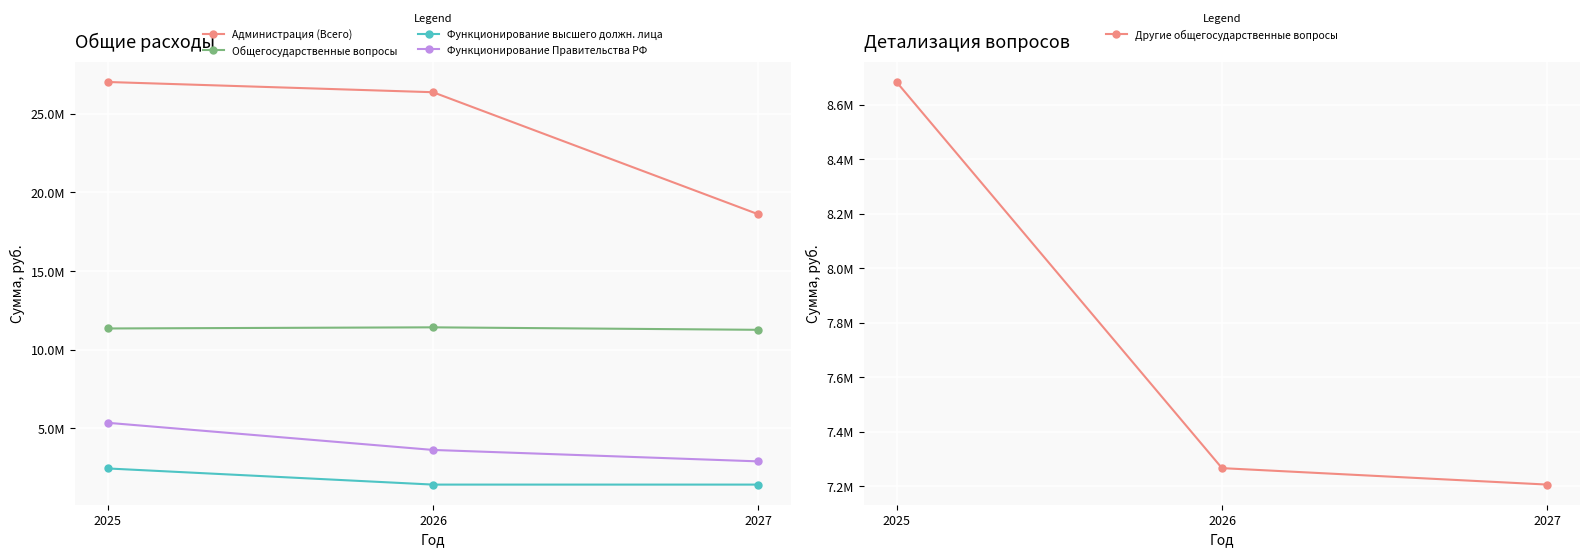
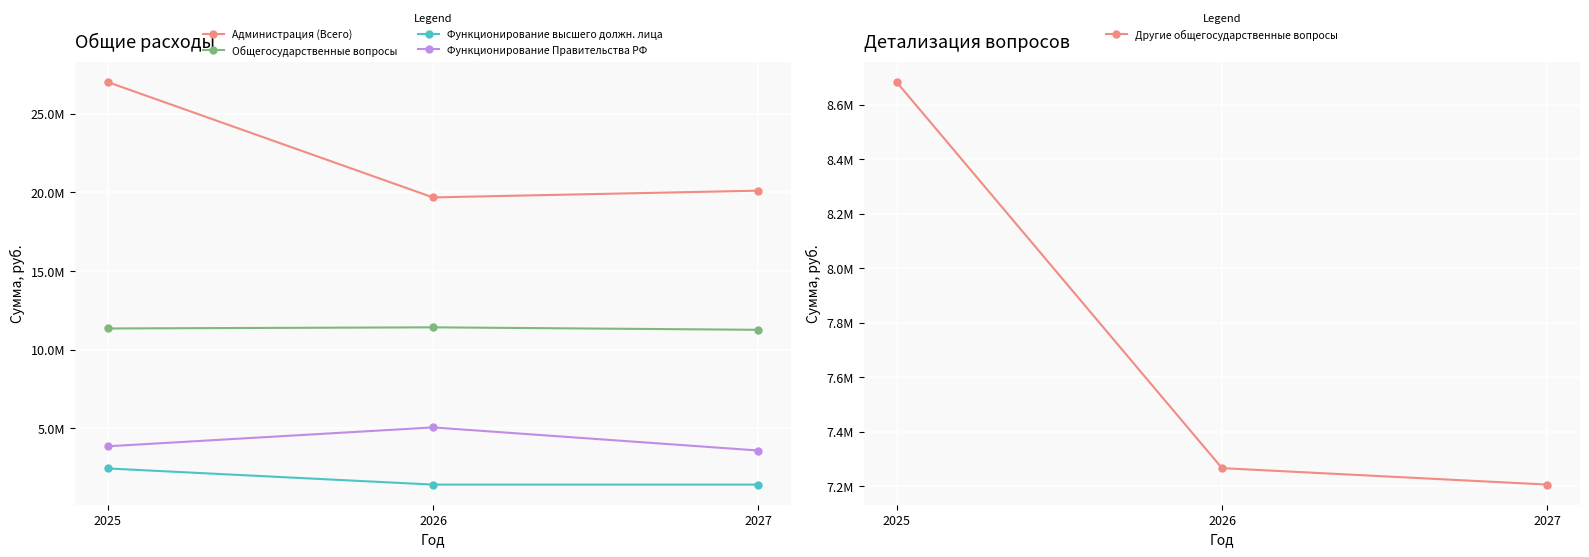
  {
    "Общие расходы": {
      "Администрация (Всего)": {
        "2025": 27000000,
-       "2026": 26400000,
-       "2027": 18600000
+       "2026": 19700000,
+       "2027": 20100000
      },
      "Общегосударственные вопросы": {
        "2025": 11300000,
        "2026": 11400000,
        "2027": 11300000
      },
      "Функционирование высшего должн. лица": {
        "2025": 2400000,
        "2026": 1400000,
        "2027": 1400000
      },
      "Функционирование Правительства РФ": {
-       "2025": 5300000,
-       "2026": 3600000,
-       "2027": 2900000
+       "2025": 3800000,
+       "2026": 5000000,
+       "2027": 3600000
      }
    },
    "Детализация вопросов": {
      "2025": 8680000,
      "2026": 7270000,
      "2027": 7210000
    }
  }
